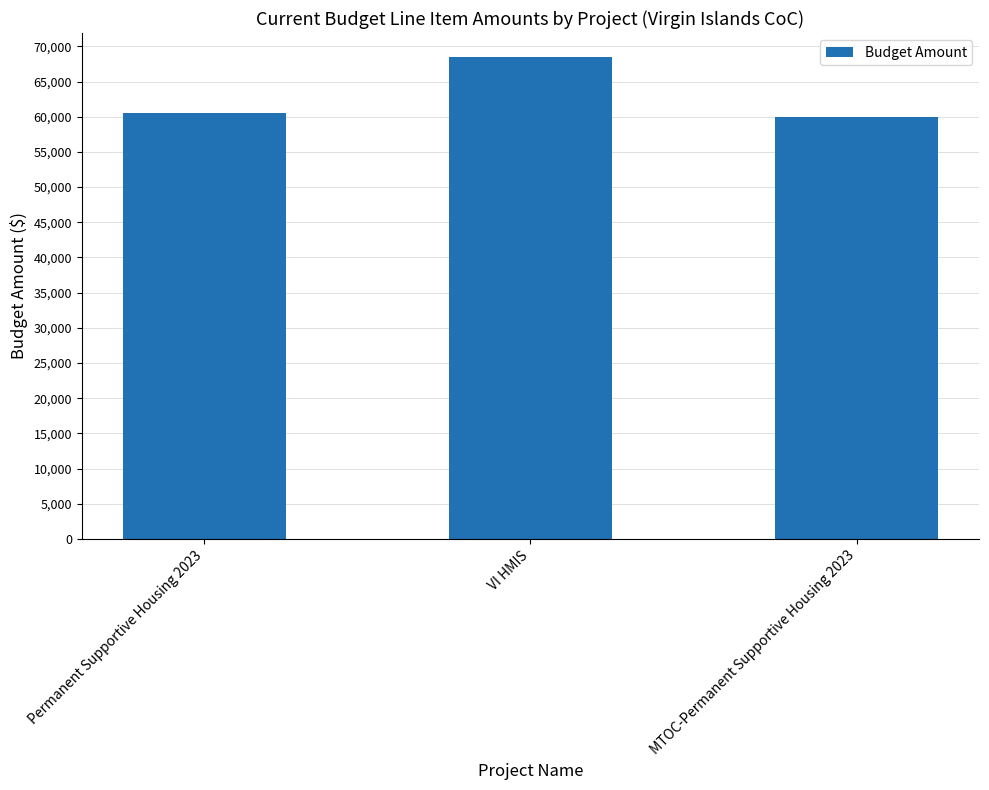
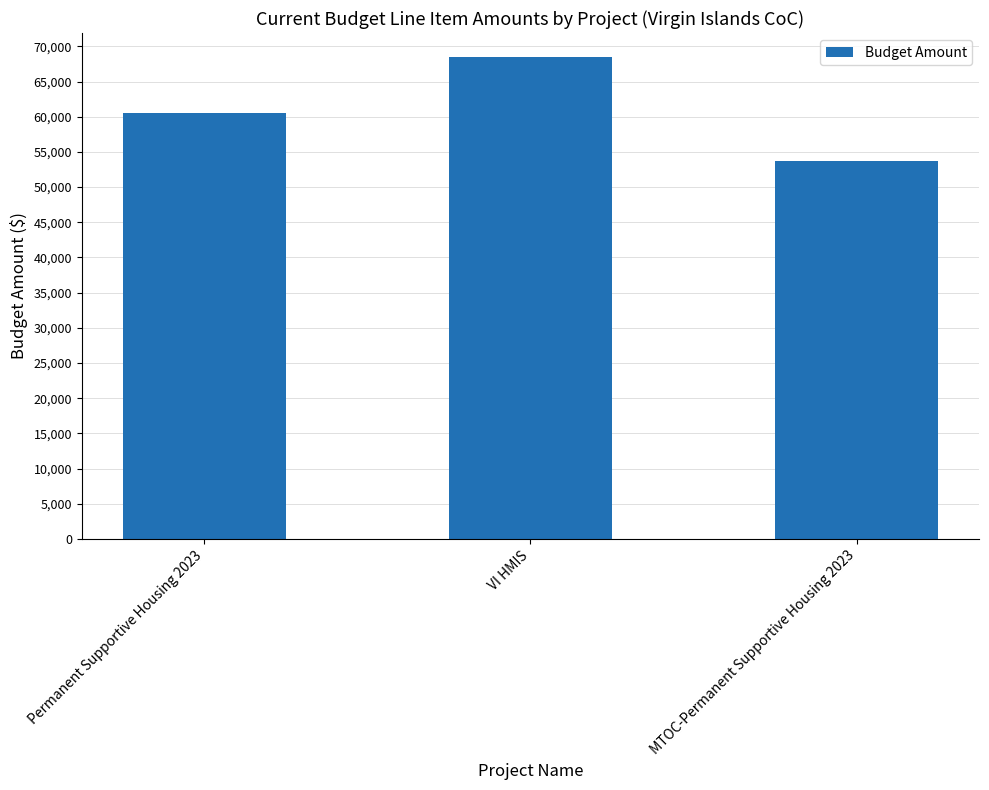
  {
    "Permanent Supportive Housing 2023": "61,000",
    "VI HMIS": "68,000",
-   "MTOC-Permanent Supportive Housing 2023": "60,000"
+   "MTOC-Permanent Supportive Housing 2023": "54,000"
  }
